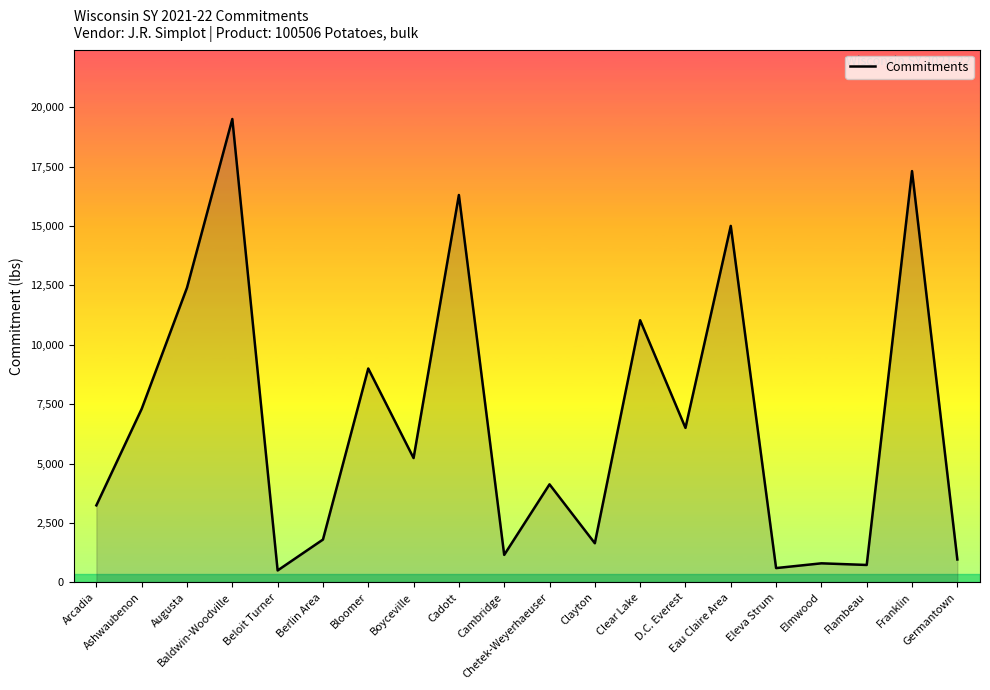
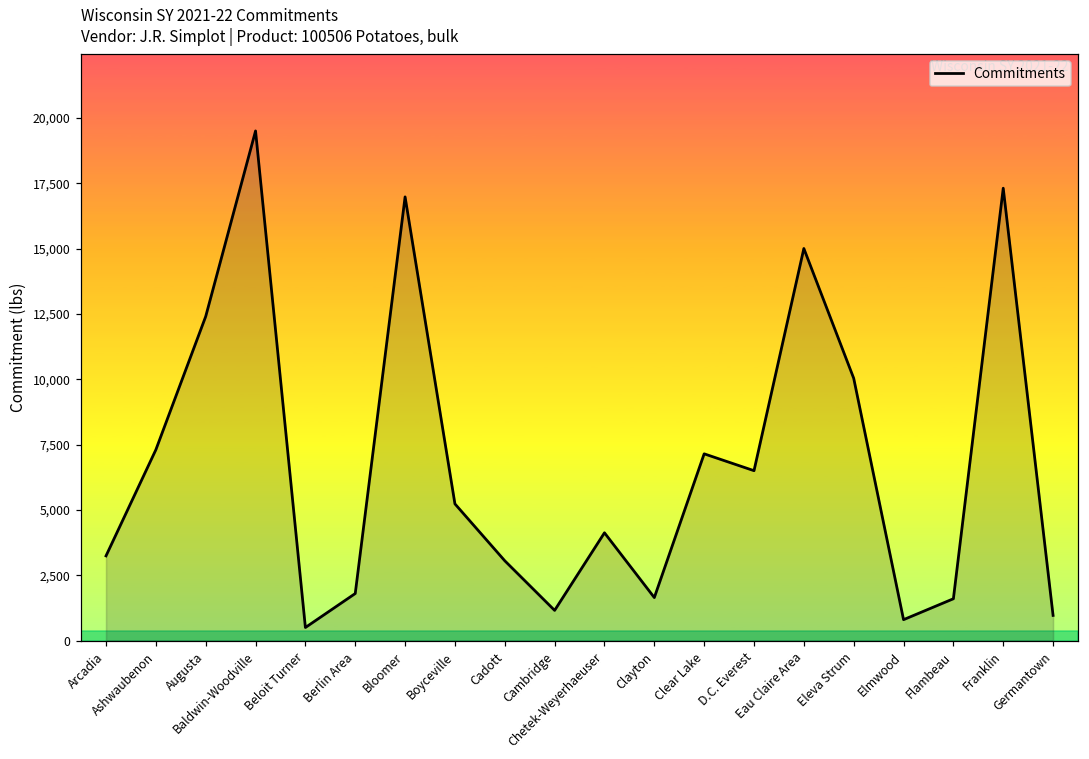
  {
    "Arcadia": "3,200",
    "Ashwaubenon": "7,300",
    "Augusta": "12,400",
    "Baldwin-Woodville": "19,500",
    "Beloit Turner": "500",
    "Berlin Area": "1,800",
-   "Bloomer": "9,000",
+   "Bloomer": "17,000",
    "Boyceville": "5,200",
-   "Cadott": "16,300",
+   "Cadott": "3,100",
    "Cambridge": "1,200",
    "Chetek-Weyerhaeuser": "4,100",
    "Clayton": "1,600",
-   "Clear Lake": "11,000",
+   "Clear Lake": "7,100",
    "D.C. Everest": "6,500",
    "Eau Claire Area": "15,000",
-   "Eleva Strum": "600",
+   "Eleva Strum": "10,000",
    "Elmwood": "800",
-   "Flambeau": "700",
+   "Flambeau": "1,600",
    "Franklin": "17,300",
    "Germantown": "1,000"
  }
